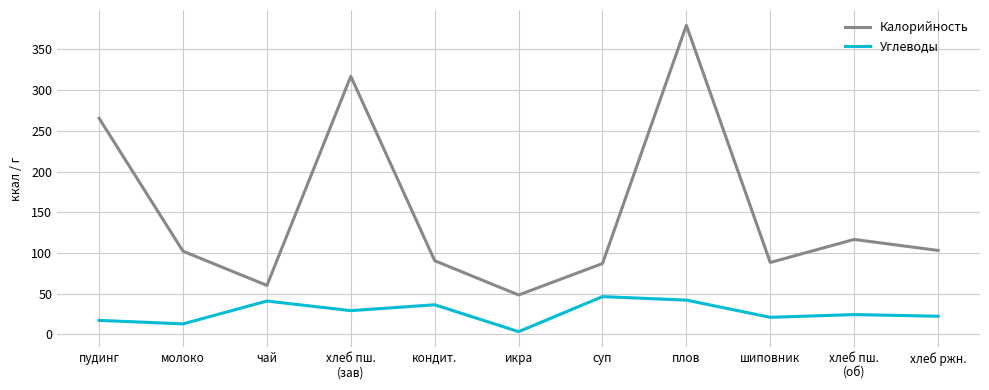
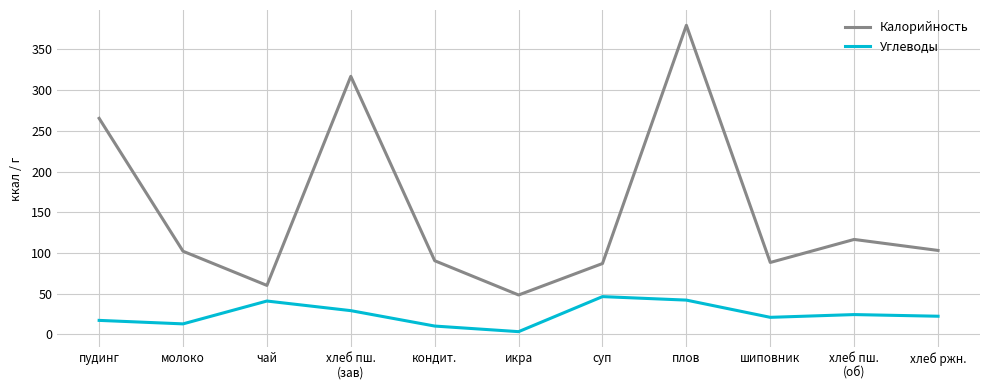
  {
    "Калорийность": {
      "пудинг": 270,
      "молоко": 100,
      "чай": 60,
      "хлеб пш. (зав)": 320,
      "кондит.": 90,
      "икра": 50,
      "суп": 90,
      "плов": 380,
      "шиповник": 90,
      "хлеб пш. (об)": 120,
      "хлеб ржн.": 100
    },
    "Углеводы": {
      "пудинг": 20,
      "молоко": 10,
      "чай": 40,
      "хлеб пш. (зав)": 30,
-     "кондит.": 40,
+     "кондит.": 10,
      "икра": 0,
      "суп": 50,
      "плов": 40,
      "шиповник": 20,
      "хлеб пш. (об)": 20,
      "хлеб ржн.": 20
    }
  }
